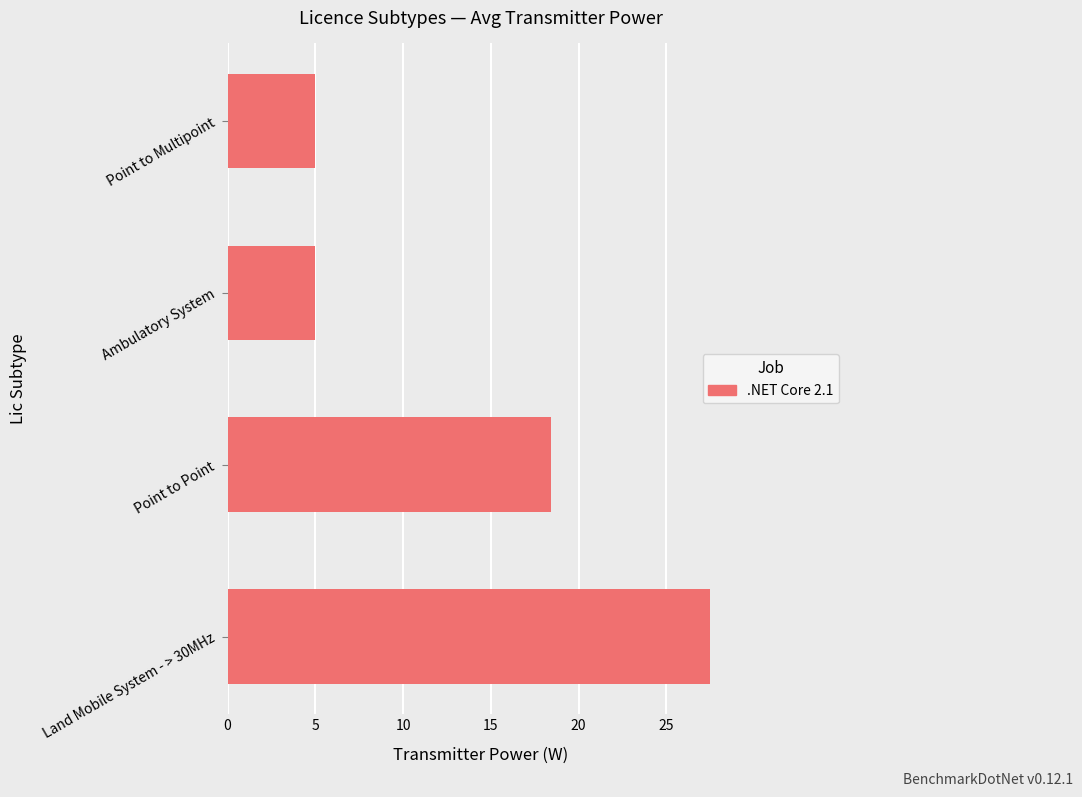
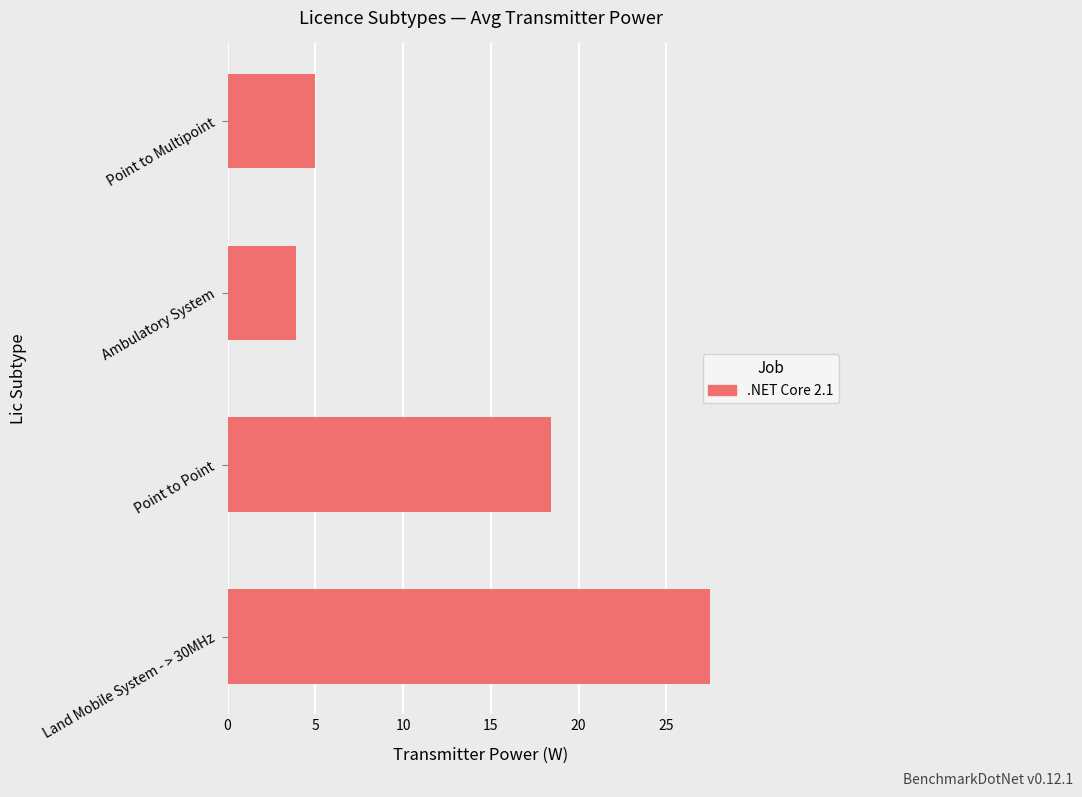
  {
    "Point to Multipoint": 5.0,
-   "Ambulatory System": 5.0,
+   "Ambulatory System": 3.9,
    "Point to Point": 18.4,
    "Land Mobile System - > 30MHz": 27.5
  }
